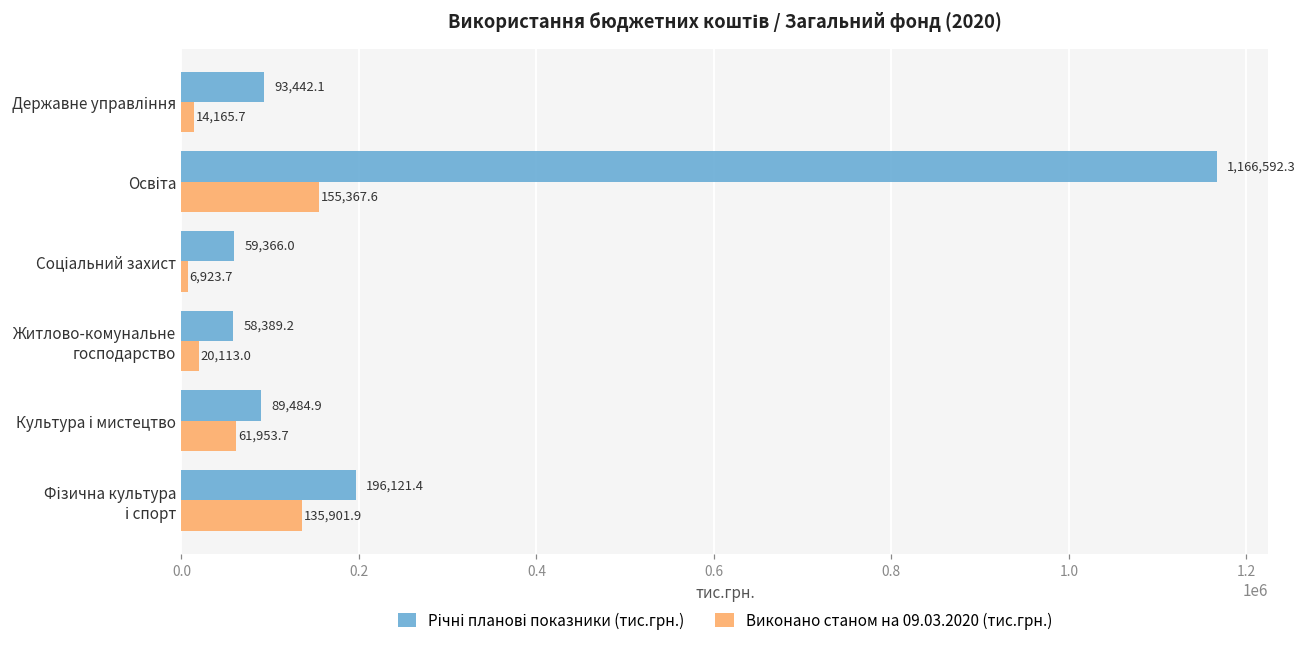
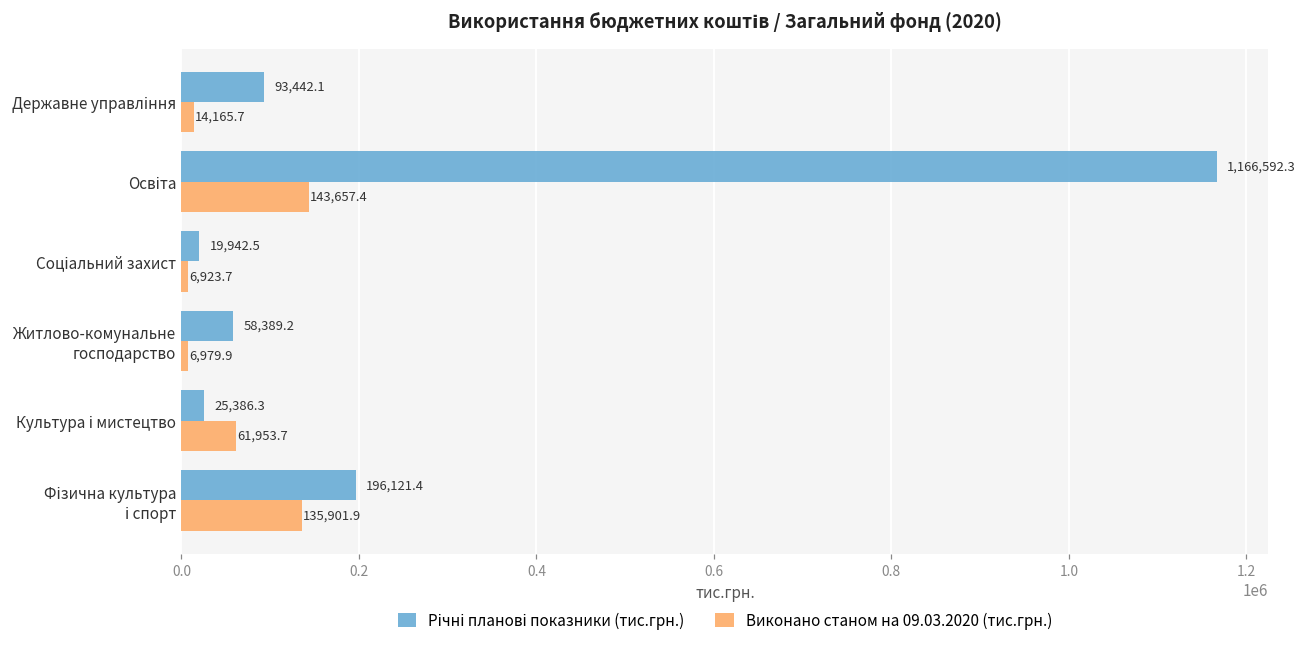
  {
    "Річні планові показники (тис.грн.)": {
      "Державне управління": "93,442.1",
      "Освіта": "1,166,592.3",
-     "Соціальний захист": "59,366.0",
+     "Соціальний захист": "19,942.5",
      "Житлово-комунальне господарство": "58,389.2",
-     "Культура і мистецтво": "89,484.9",
+     "Культура і мистецтво": "25,386.3",
      "Фізична культура і спорт": "196,121.4"
    },
    "Виконано станом на 09.03.2020 (тис.грн.)": {
      "Державне управління": "14,165.7",
-     "Освіта": "155,367.6",
+     "Освіта": "143,657.4",
      "Соціальний захист": "6,923.7",
-     "Житлово-комунальне господарство": "20,113.0",
+     "Житлово-комунальне господарство": "6,979.9",
      "Культура і мистецтво": "61,953.7",
      "Фізична культура і спорт": "135,901.9"
    }
  }
